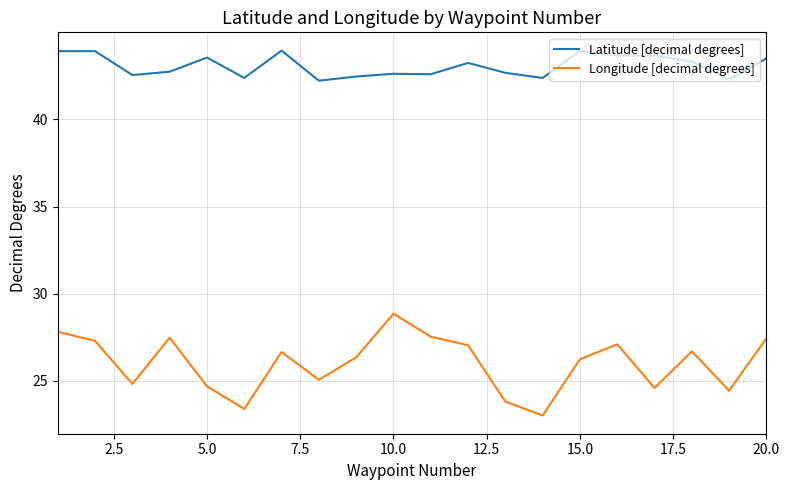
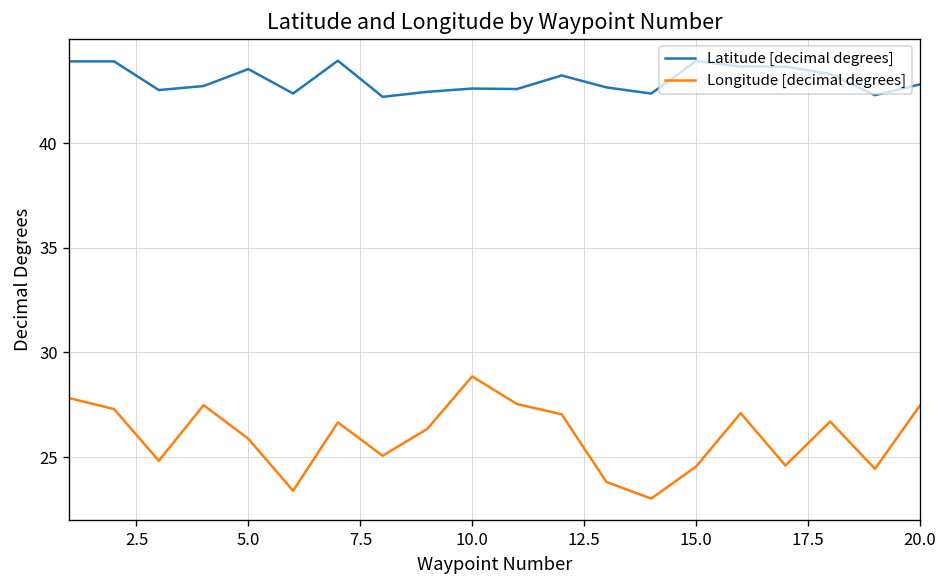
  {
    "Latitude [decimal degrees]": {
      "5.0": 43.5,
      "10.0": 42.6,
-     "20.0": 43.5
+     "20.0": 42.8
    },
    "Longitude [decimal degrees]": {
-     "5.0": 24.7,
+     "5.0": 25.9,
      "10.0": 28.9,
-     "15.0": 26.2,
+     "15.0": 24.5,
      "20.0": 27.4
    }
  }
